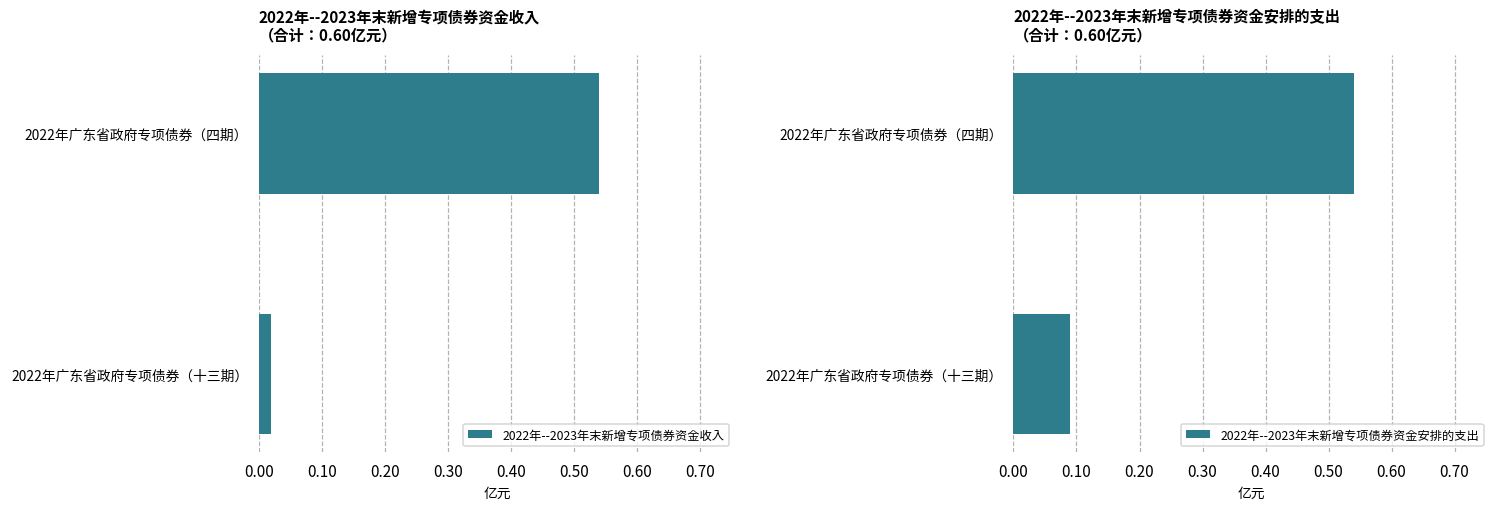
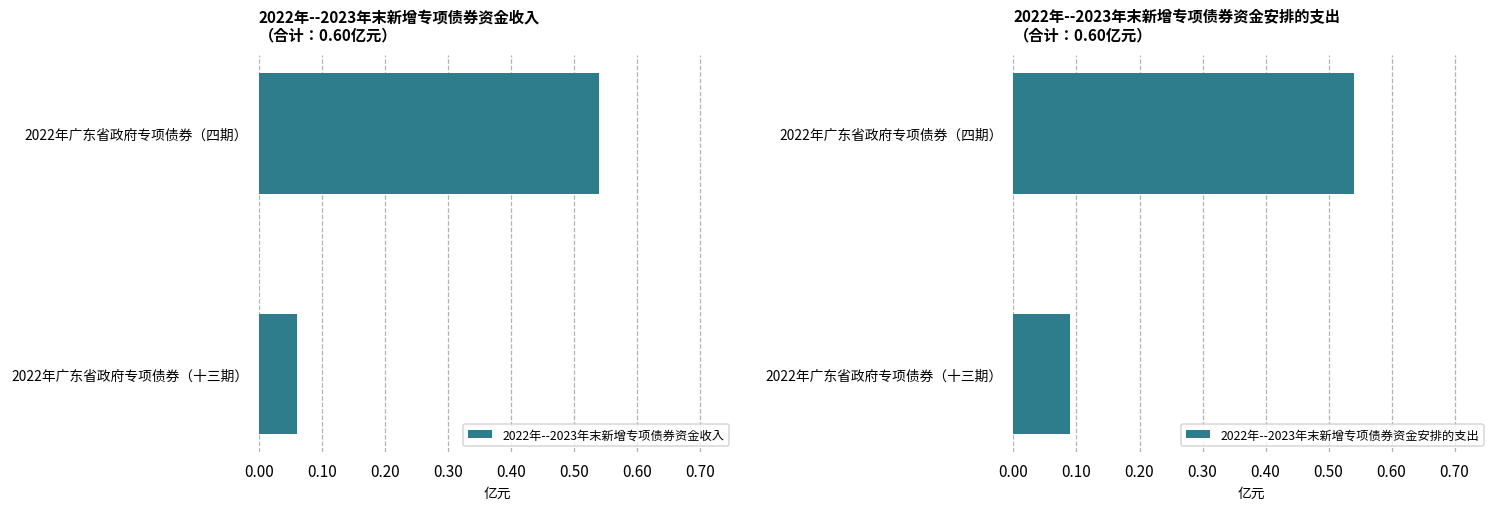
  {
    "2022年--2023年末新增专项债券资金收入 （合计：0.60亿元）": {
      "2022年广东省政府专项债券（四期）": 0.54,
-     "2022年广东省政府专项债券（十三期）": 0.02
+     "2022年广东省政府专项债券（十三期）": 0.06
    },
    "2022年--2023年末新增专项债券资金安排的支出 （合计：0.60亿元）": {
      "2022年广东省政府专项债券（四期）": 0.54,
      "2022年广东省政府专项债券（十三期）": 0.09
    }
  }
